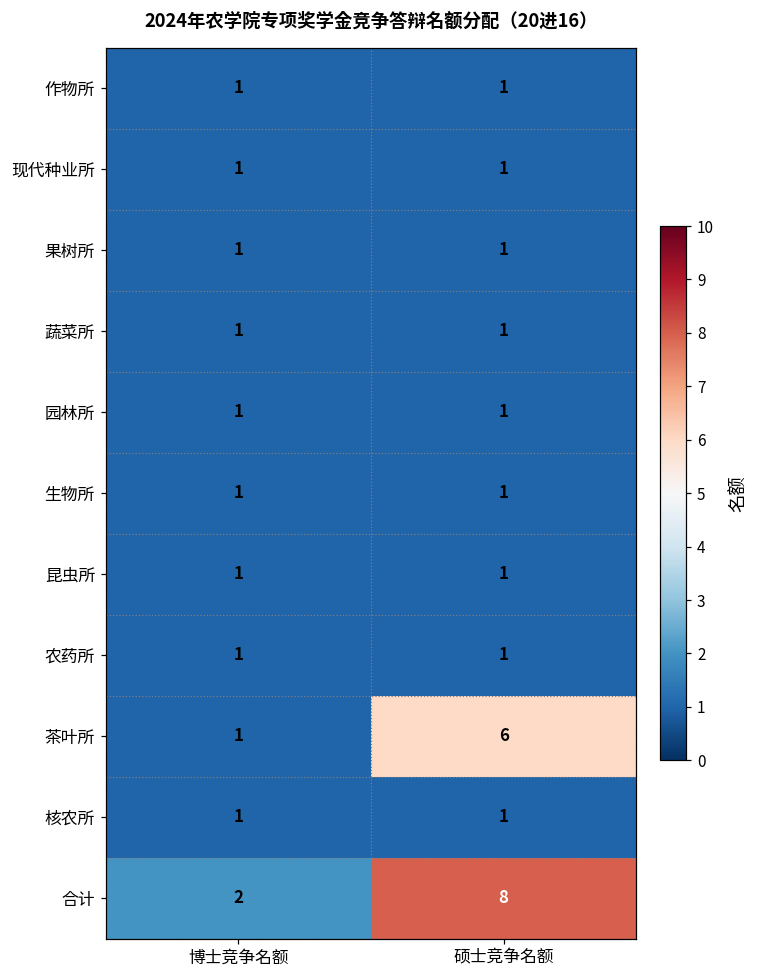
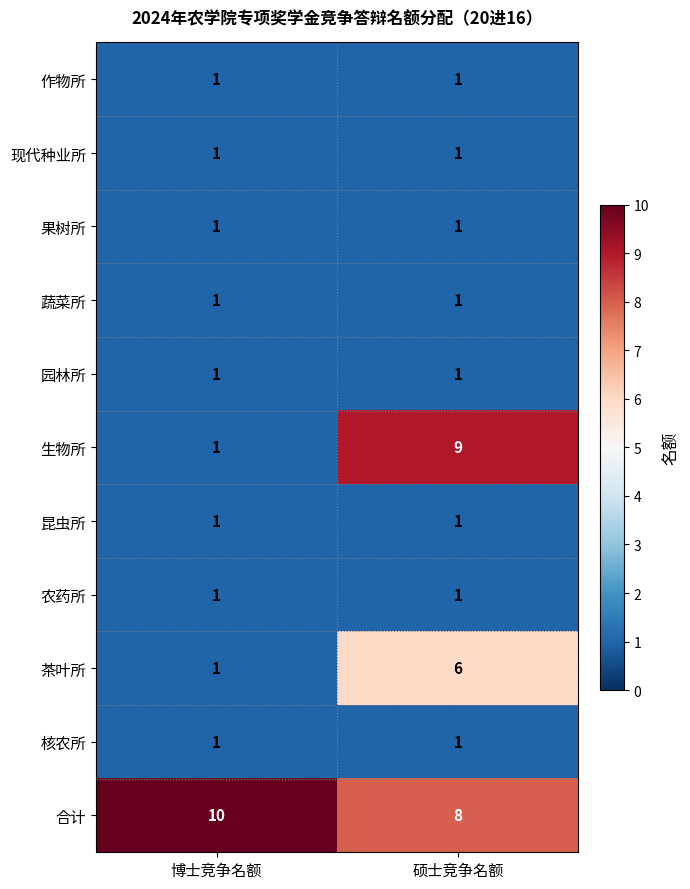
  {
    "作物所": {
      "博士竞争名额": 1,
      "硕士竞争名额": 1
    },
    "现代种业所": {
      "博士竞争名额": 1,
      "硕士竞争名额": 1
    },
    "果树所": {
      "博士竞争名额": 1,
      "硕士竞争名额": 1
    },
    "蔬菜所": {
      "博士竞争名额": 1,
      "硕士竞争名额": 1
    },
    "园林所": {
      "博士竞争名额": 1,
      "硕士竞争名额": 1
    },
    "生物所": {
      "博士竞争名额": 1,
-     "硕士竞争名额": 1
+     "硕士竞争名额": 9
    },
    "昆虫所": {
      "博士竞争名额": 1,
      "硕士竞争名额": 1
    },
    "农药所": {
      "博士竞争名额": 1,
      "硕士竞争名额": 1
    },
    "茶叶所": {
      "博士竞争名额": 1,
      "硕士竞争名额": 6
    },
    "核农所": {
      "博士竞争名额": 1,
      "硕士竞争名额": 1
    },
    "合计": {
-     "博士竞争名额": 2,
+     "博士竞争名额": 10,
      "硕士竞争名额": 8
    }
  }
